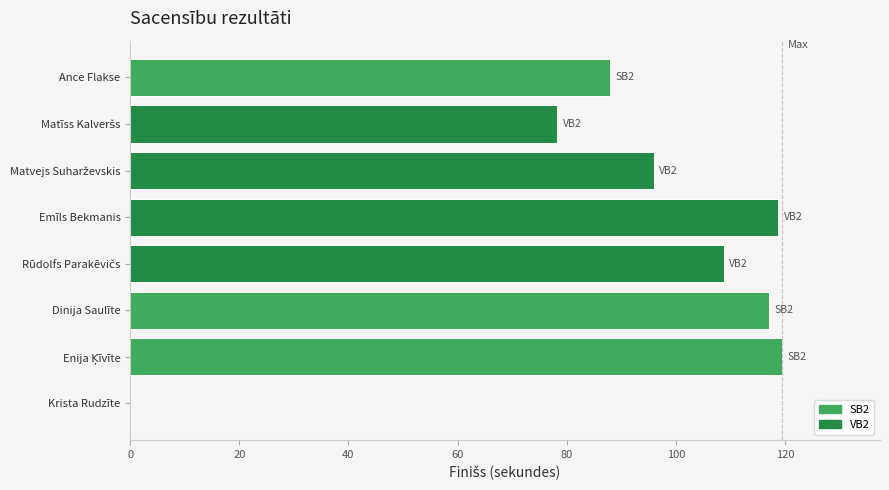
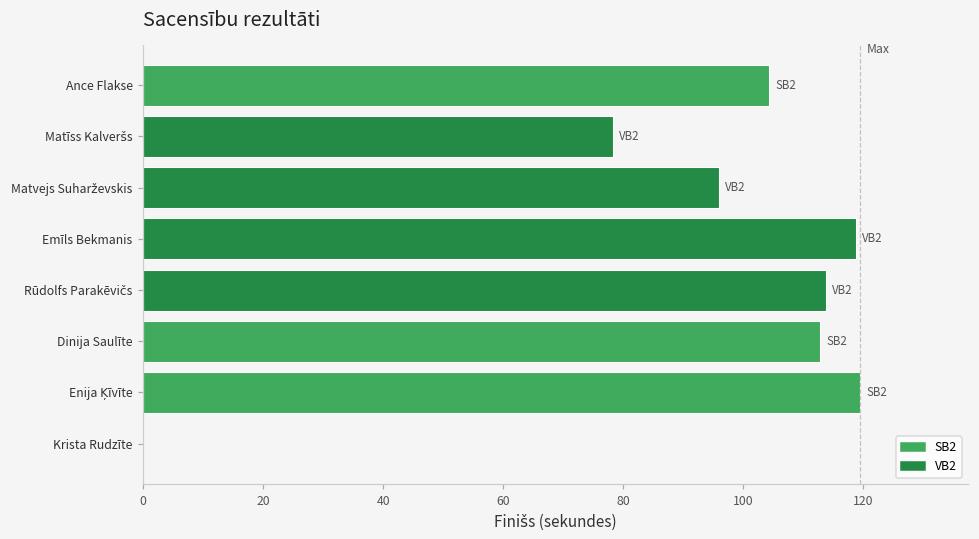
  {
-   "Ance Flakse": 88,
+   "Ance Flakse": 104,
    "Matīss Kalveršs": 78,
    "Matvejs Suharževskis": 96,
    "Emīls Bekmanis": 119,
-   "Rūdolfs Parakēvičs": 109,
-   "Dinija Saulīte": 117,
+   "Rūdolfs Parakēvičs": 114,
+   "Dinija Saulīte": 113,
    "Enija Ķīvīte": 120,
    "Krista Rudzīte": 0
  }
